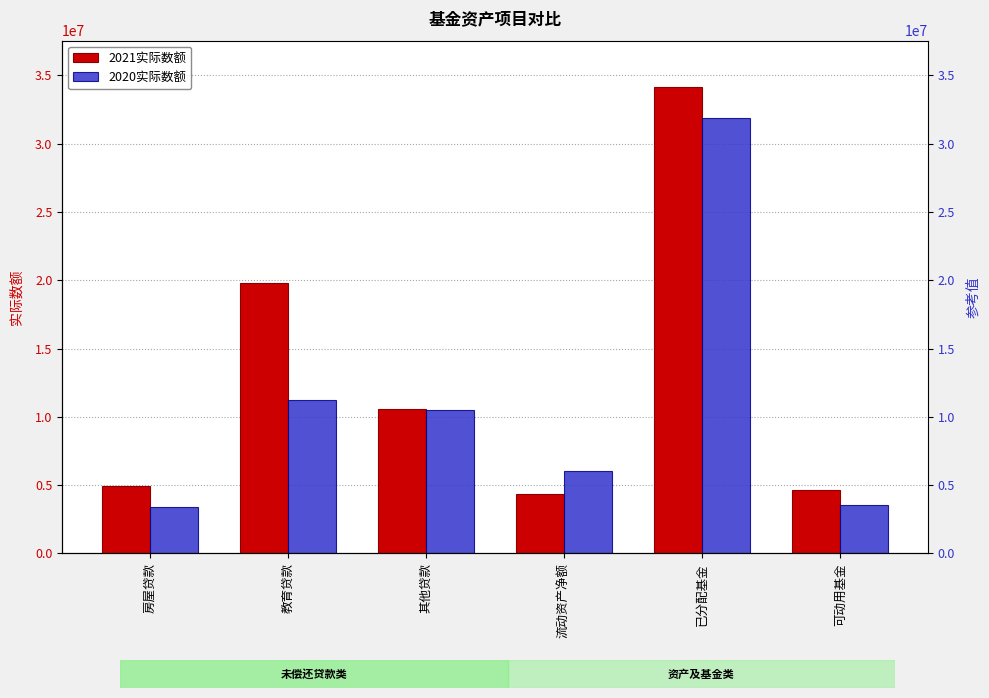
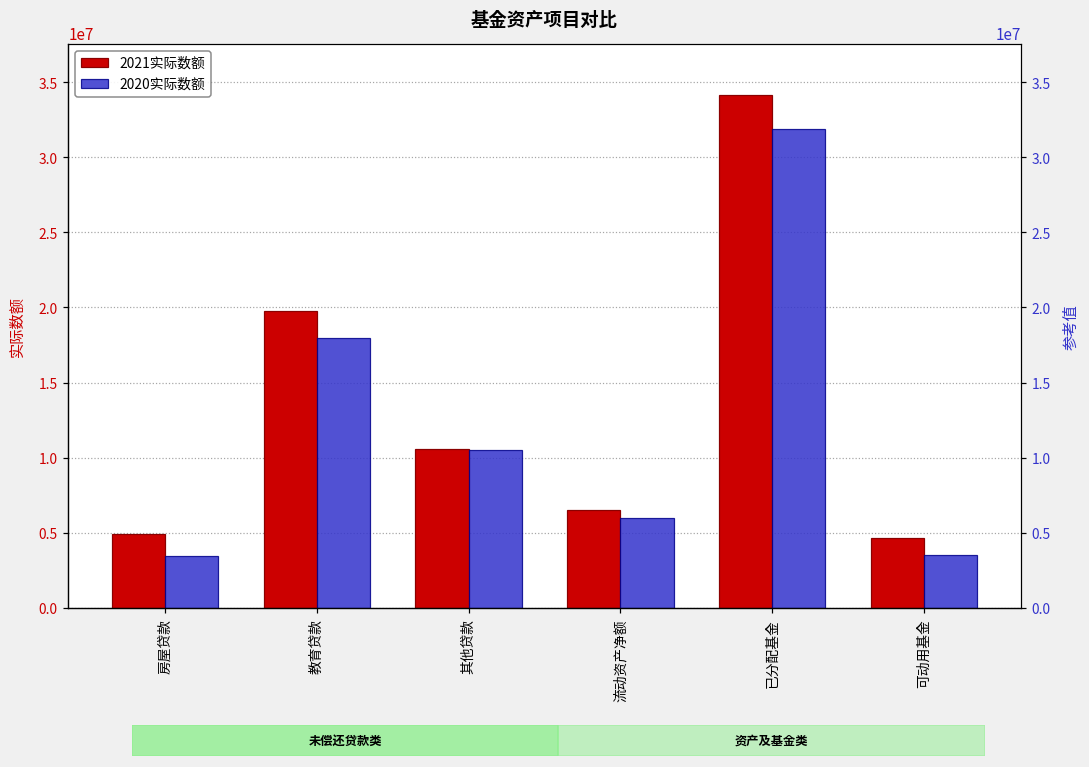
  {
    "2021实际数额": {
      "房屋贷款": 4900000,
      "教育贷款": 19800000,
      "其他贷款": 10600000,
-     "流动资产净额": 4400000,
+     "流动资产净额": 6500000,
      "已分配基金": 34100000,
      "可动用基金": 4600000
    },
    "2020实际数额": {
      "房屋贷款": 3400000,
-     "教育贷款": 11200000,
+     "教育贷款": 17900000,
      "其他贷款": 10500000,
      "流动资产净额": 6000000,
      "已分配基金": 31900000,
      "可动用基金": 3500000
    }
  }
